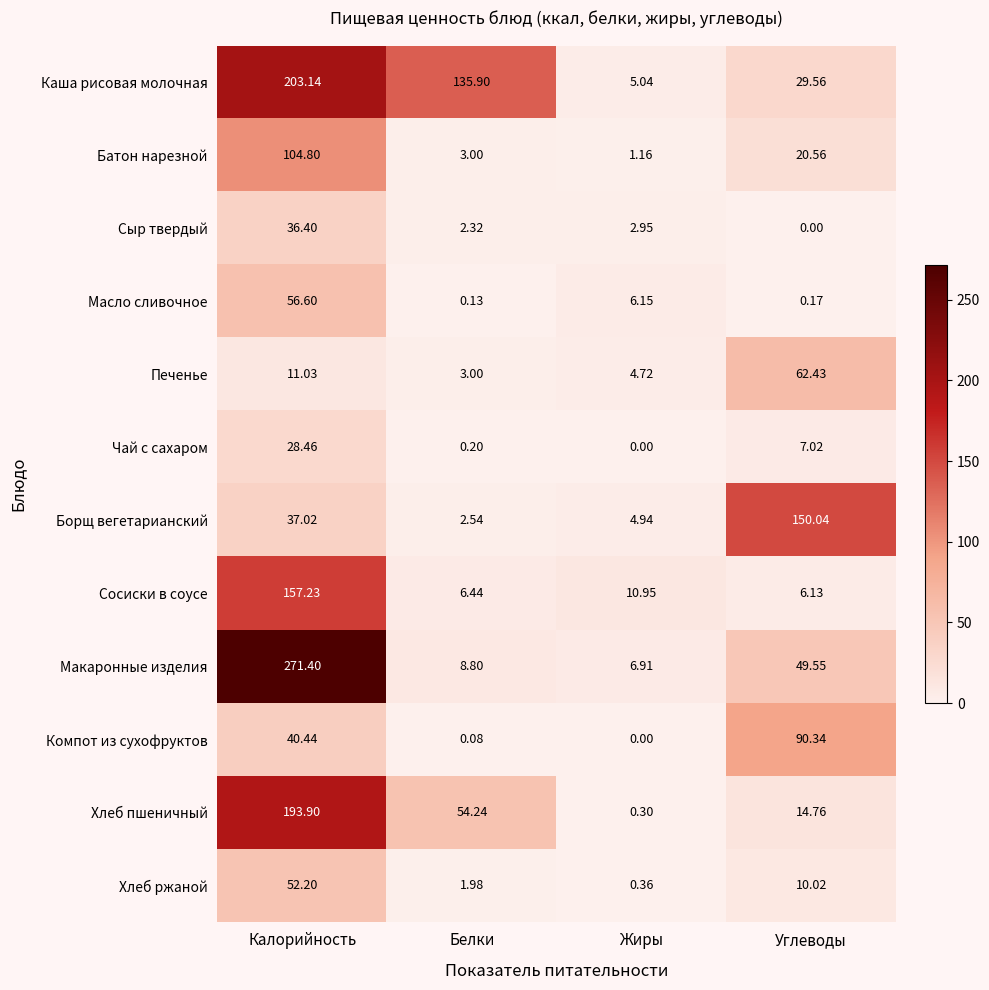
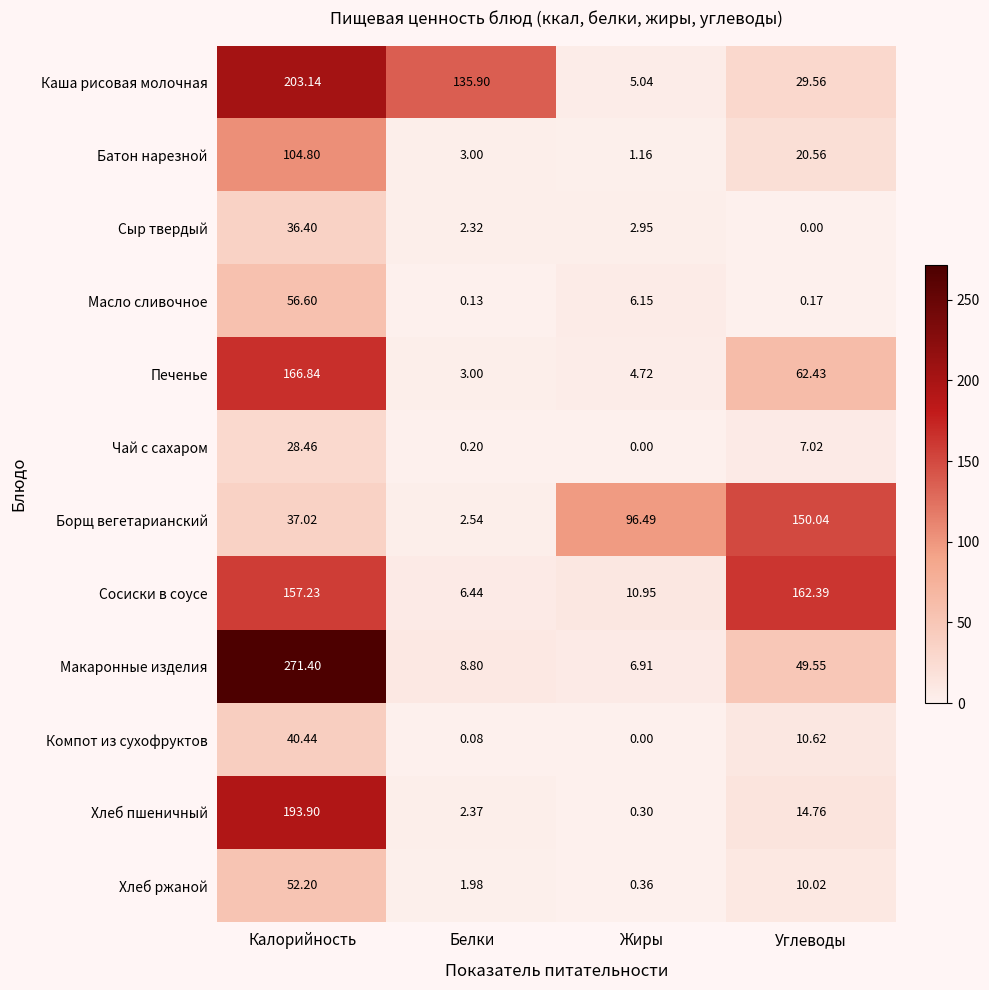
  {
    "Каша рисовая молочная": {
      "Калорийность": 203.14,
      "Белки": 135.90,
      "Жиры": 5.04,
      "Углеводы": 29.56
    },
    "Батон нарезной": {
      "Калорийность": 104.80,
      "Белки": 3.00,
      "Жиры": 1.16,
      "Углеводы": 20.56
    },
    "Сыр твердый": {
      "Калорийность": 36.40,
      "Белки": 2.32,
      "Жиры": 2.95,
      "Углеводы": 0.00
    },
    "Масло сливочное": {
      "Калорийность": 56.60,
      "Белки": 0.13,
      "Жиры": 6.15,
      "Углеводы": 0.17
    },
    "Печенье": {
-     "Калорийность": 11.03,
+     "Калорийность": 166.84,
      "Белки": 3.00,
      "Жиры": 4.72,
      "Углеводы": 62.43
    },
    "Чай с сахаром": {
      "Калорийность": 28.46,
      "Белки": 0.20,
      "Жиры": 0.00,
      "Углеводы": 7.02
    },
    "Борщ вегетарианский": {
      "Калорийность": 37.02,
      "Белки": 2.54,
-     "Жиры": 4.94,
+     "Жиры": 96.49,
      "Углеводы": 150.04
    },
    "Сосиски в соусе": {
      "Калорийность": 157.23,
      "Белки": 6.44,
      "Жиры": 10.95,
-     "Углеводы": 6.13
+     "Углеводы": 162.39
    },
    "Макаронные изделия": {
      "Калорийность": 271.40,
      "Белки": 8.80,
      "Жиры": 6.91,
      "Углеводы": 49.55
    },
    "Компот из сухофруктов": {
      "Калорийность": 40.44,
      "Белки": 0.08,
      "Жиры": 0.00,
-     "Углеводы": 90.34
+     "Углеводы": 10.62
    },
    "Хлеб пшеничный": {
      "Калорийность": 193.90,
-     "Белки": 54.24,
+     "Белки": 2.37,
      "Жиры": 0.30,
      "Углеводы": 14.76
    },
    "Хлеб ржаной": {
      "Калорийность": 52.20,
      "Белки": 1.98,
      "Жиры": 0.36,
      "Углеводы": 10.02
    }
  }
